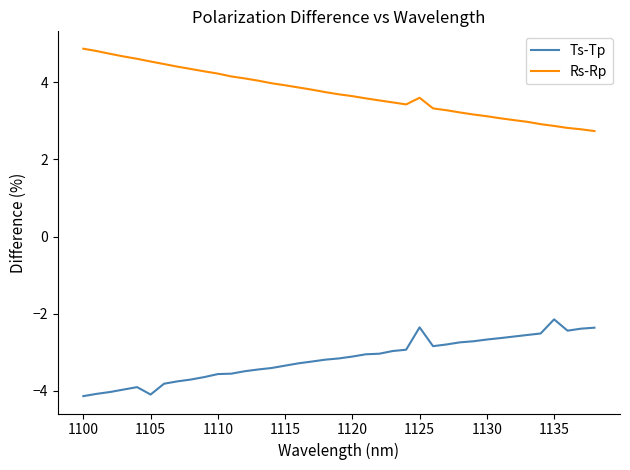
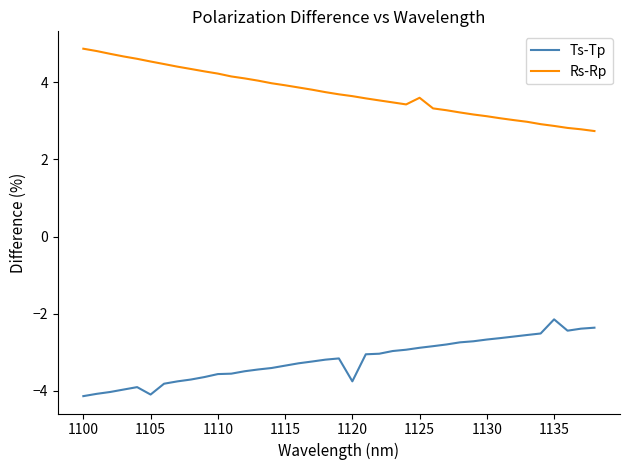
  {
    "Ts-Tp": {
      "1100": -4.1,
      "1105": -4.1,
      "1110": -3.6,
      "1115": -3.3,
-     "1120": -3.1,
-     "1125": -2.4,
+     "1120": -3.8,
+     "1125": -2.9,
      "1130": -2.7,
      "1135": -2.1
    },
    "Rs-Rp": {
      "1100": 4.9,
      "1105": 4.5,
      "1110": 4.2,
      "1115": 3.9,
      "1120": 3.6,
      "1125": 3.6,
      "1130": 3.1,
      "1135": 2.9
    }
  }
